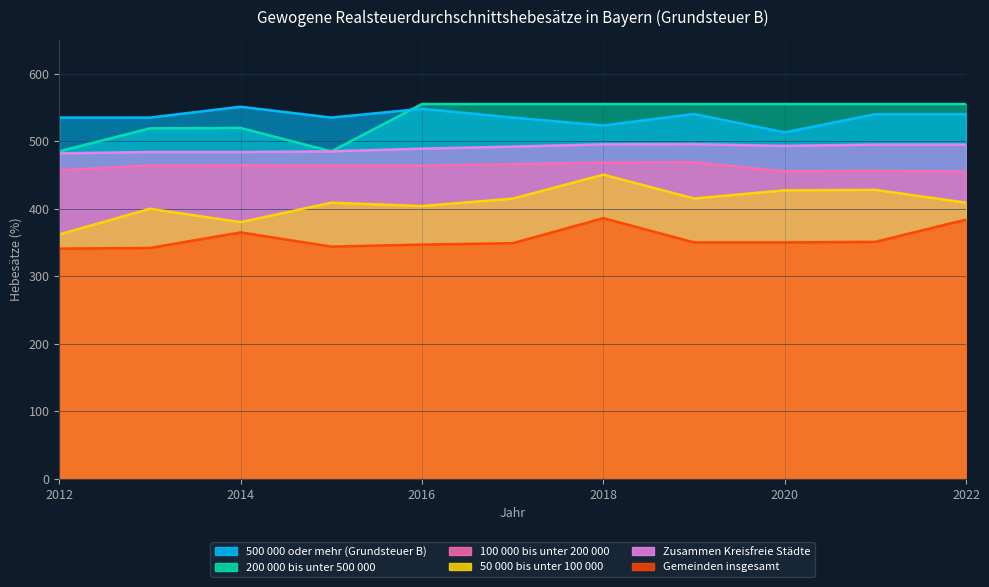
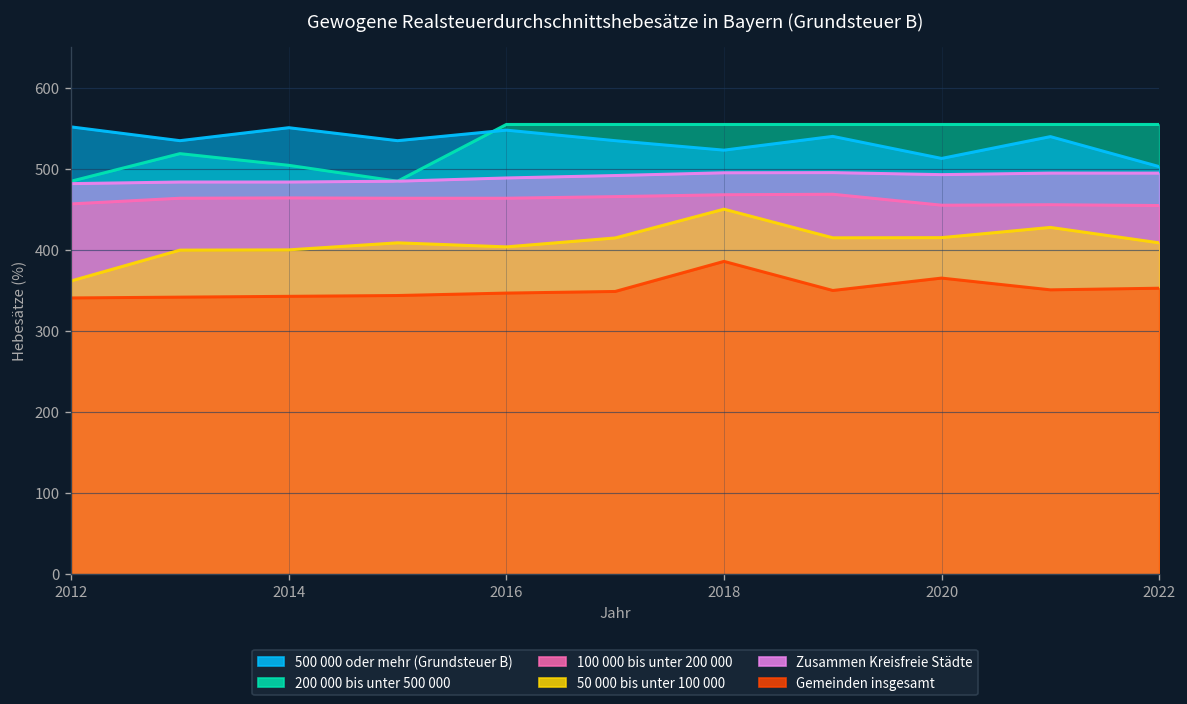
  {
    "200 000 bis unter 500 000": {
-     "2014": 520,
+     "2014": 500,
      "2016": 560,
      "2018": 560,
      "2020": 560,
      "2022": 560
    },
    "500 000 oder mehr (Grundsteuer B)": {
-     "2012": 540,
+     "2012": 550,
      "2014": 550,
      "2016": 550,
      "2018": 520,
      "2020": 510,
-     "2022": 540
+     "2022": 500
    },
    "50 000 bis unter 100 000": {
      "2012": 360,
-     "2014": 380,
+     "2014": 400,
      "2016": 400,
      "2018": 450,
-     "2020": 430,
+     "2020": 420,
      "2022": 410
    },
    "Gemeinden insgesamt": {
      "2012": 340,
-     "2014": 370,
+     "2014": 340,
      "2016": 350,
      "2018": 390,
-     "2020": 350,
-     "2022": 380
+     "2020": 370,
+     "2022": 350
    }
  }
